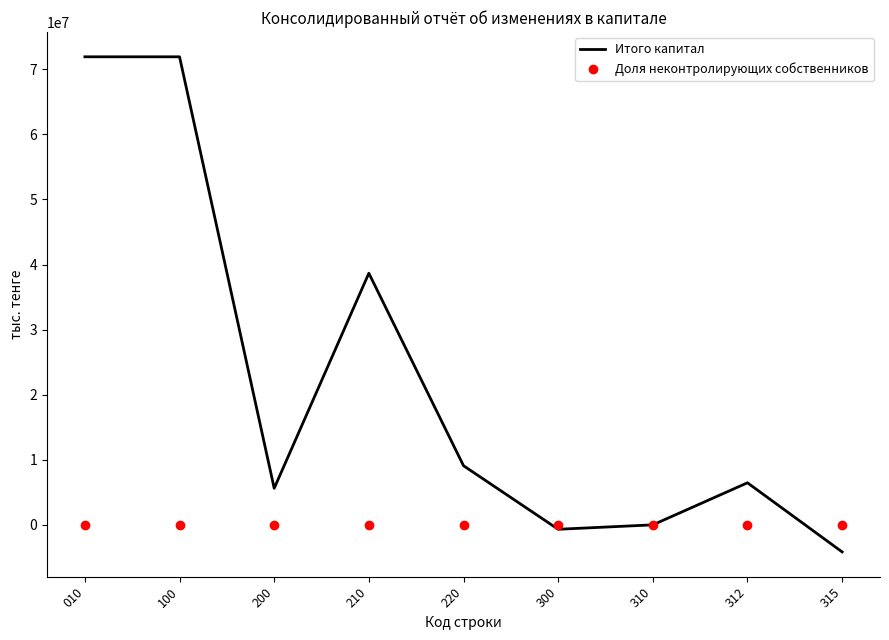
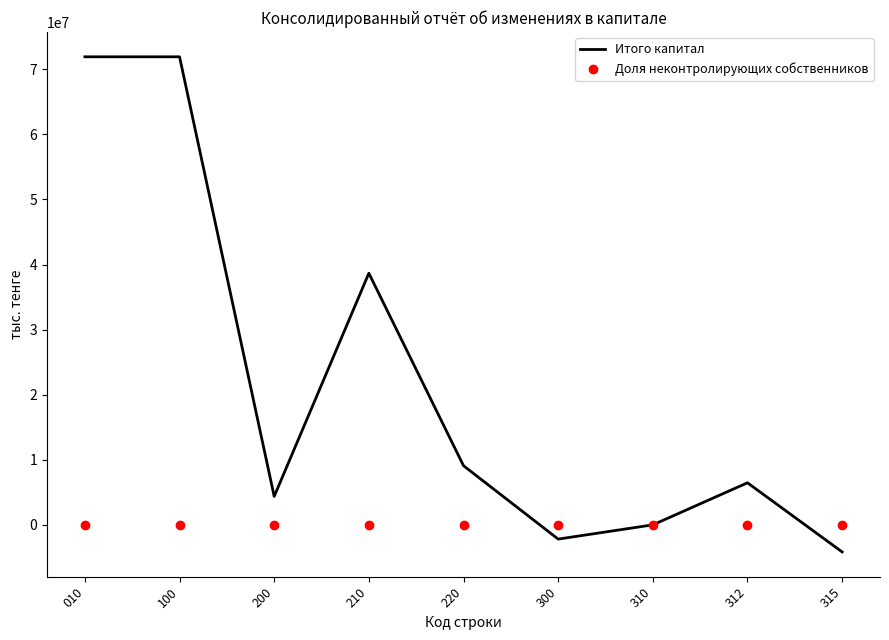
  {
    "Итого капитал": {
      "010": 72000000,
      "100": 72000000,
-     "200": 6000000,
+     "200": 4000000,
      "210": 39000000,
      "220": 9000000,
-     "300": -1000000,
+     "300": -2000000,
      "312": 6000000,
      "315": -4000000
    },
    "Доля неконтролирующих собственников": {
      "010": 0,
      "100": 0,
      "200": 0,
      "210": 0,
      "220": 0,
      "300": 0,
      "312": 0,
      "315": 0
    }
  }
